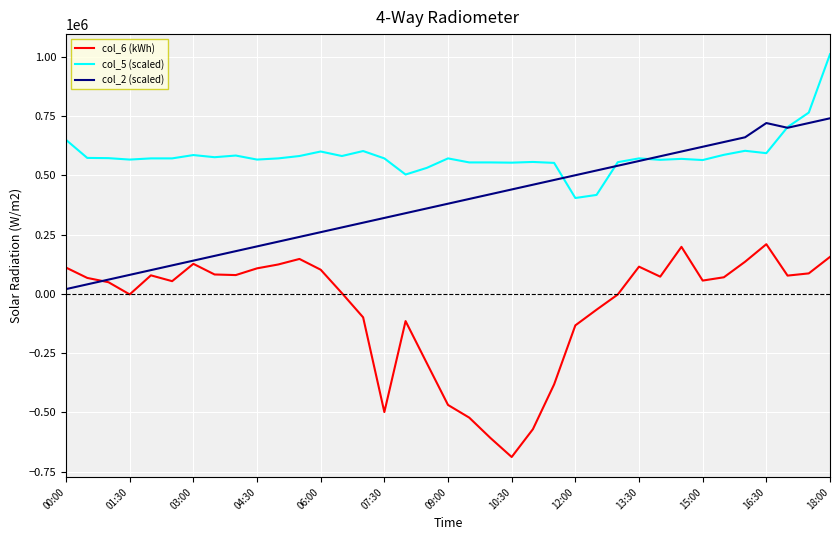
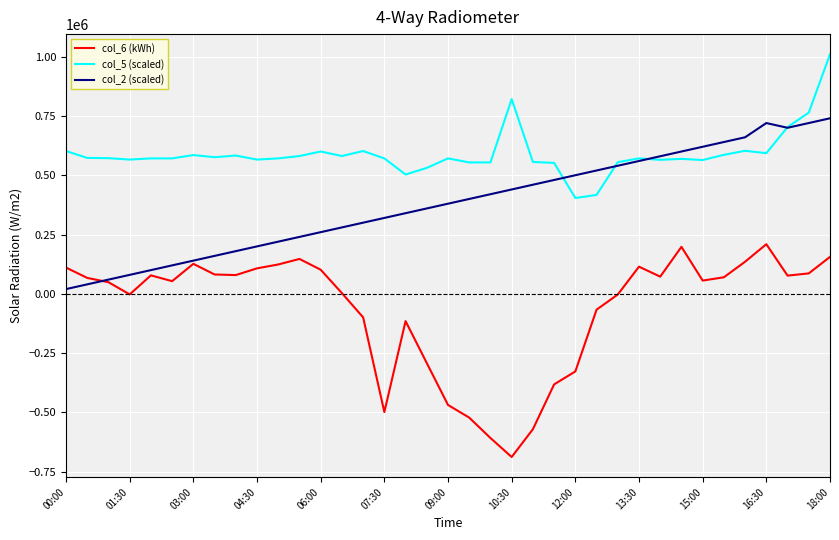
  {
    "col_6 (kWh)": {
      "00:00": 110000,
      "01:30": 0,
      "03:00": 130000,
      "04:30": 110000,
      "06:00": 100000,
      "07:30": -500000,
      "09:00": -470000,
      "10:30": -690000,
-     "12:00": -130000,
+     "12:00": -330000,
      "13:30": 110000,
      "15:00": 60000,
      "16:30": 210000,
      "18:00": 160000
    },
    "col_5 (scaled)": {
-     "00:00": 650000,
+     "00:00": 600000,
      "01:30": 570000,
      "03:00": 590000,
      "04:30": 570000,
      "06:00": 600000,
      "07:30": 570000,
      "09:00": 570000,
-     "10:30": 550000,
+     "10:30": 820000,
      "12:00": 400000,
      "13:30": 570000,
      "15:00": 560000,
      "16:30": 590000,
      "18:00": 1010000
    },
    "col_2 (scaled)": {
      "00:00": 20000,
      "01:30": 80000,
      "03:00": 140000,
      "04:30": 200000,
      "06:00": 260000,
      "07:30": 320000,
      "09:00": 380000,
      "10:30": 440000,
      "12:00": 500000,
      "13:30": 560000,
      "15:00": 620000,
      "16:30": 720000,
      "18:00": 740000
    }
  }
